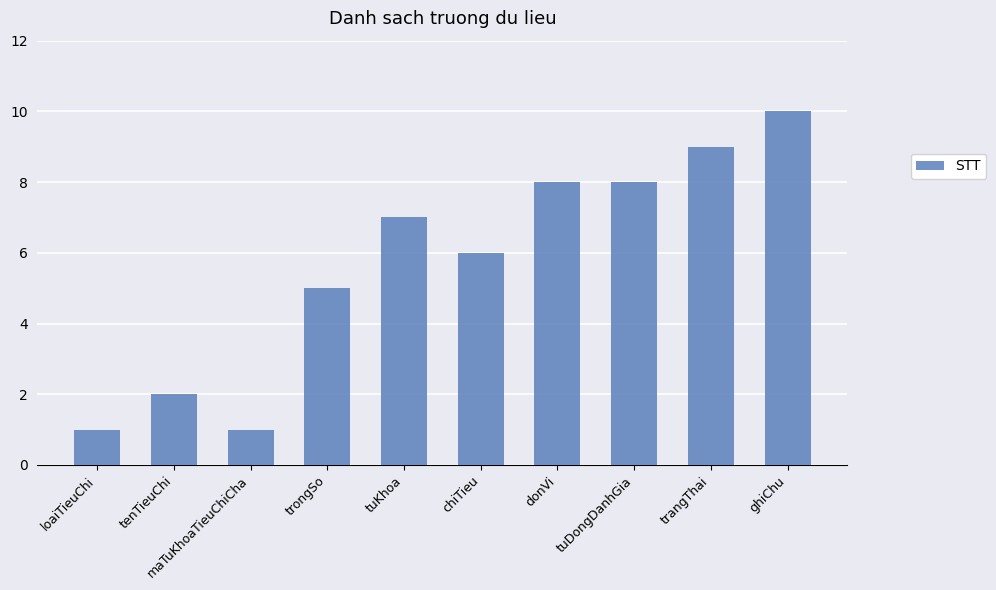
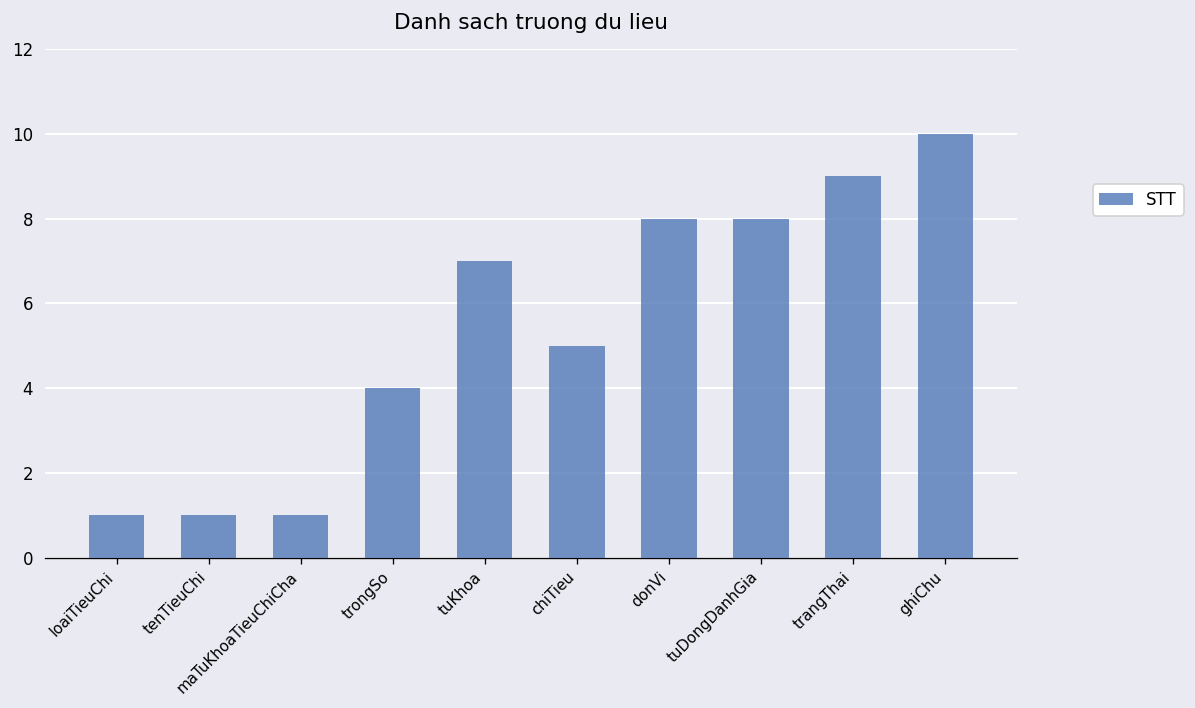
  {
    "loaiTieuChi": 1,
-   "tenTieuChi": 2,
+   "tenTieuChi": 1,
    "maTuKhoaTieuChiCha": 1,
-   "trongSo": 5,
+   "trongSo": 4,
    "tuKhoa": 7,
-   "chiTieu": 6,
+   "chiTieu": 5,
    "donVi": 8,
    "tuDongDanhGia": 8,
    "trangThai": 9,
    "ghiChu": 10
  }
